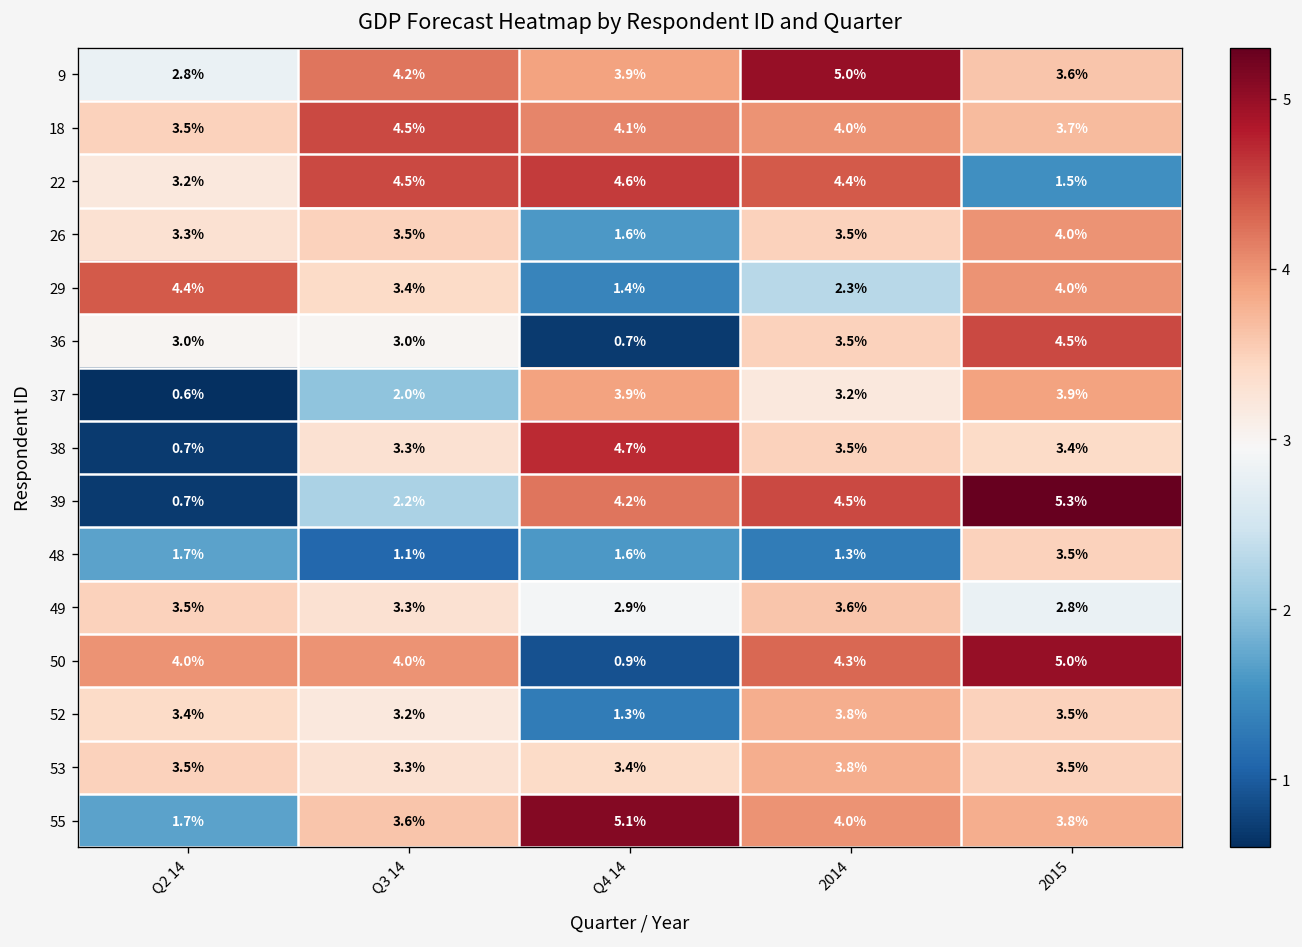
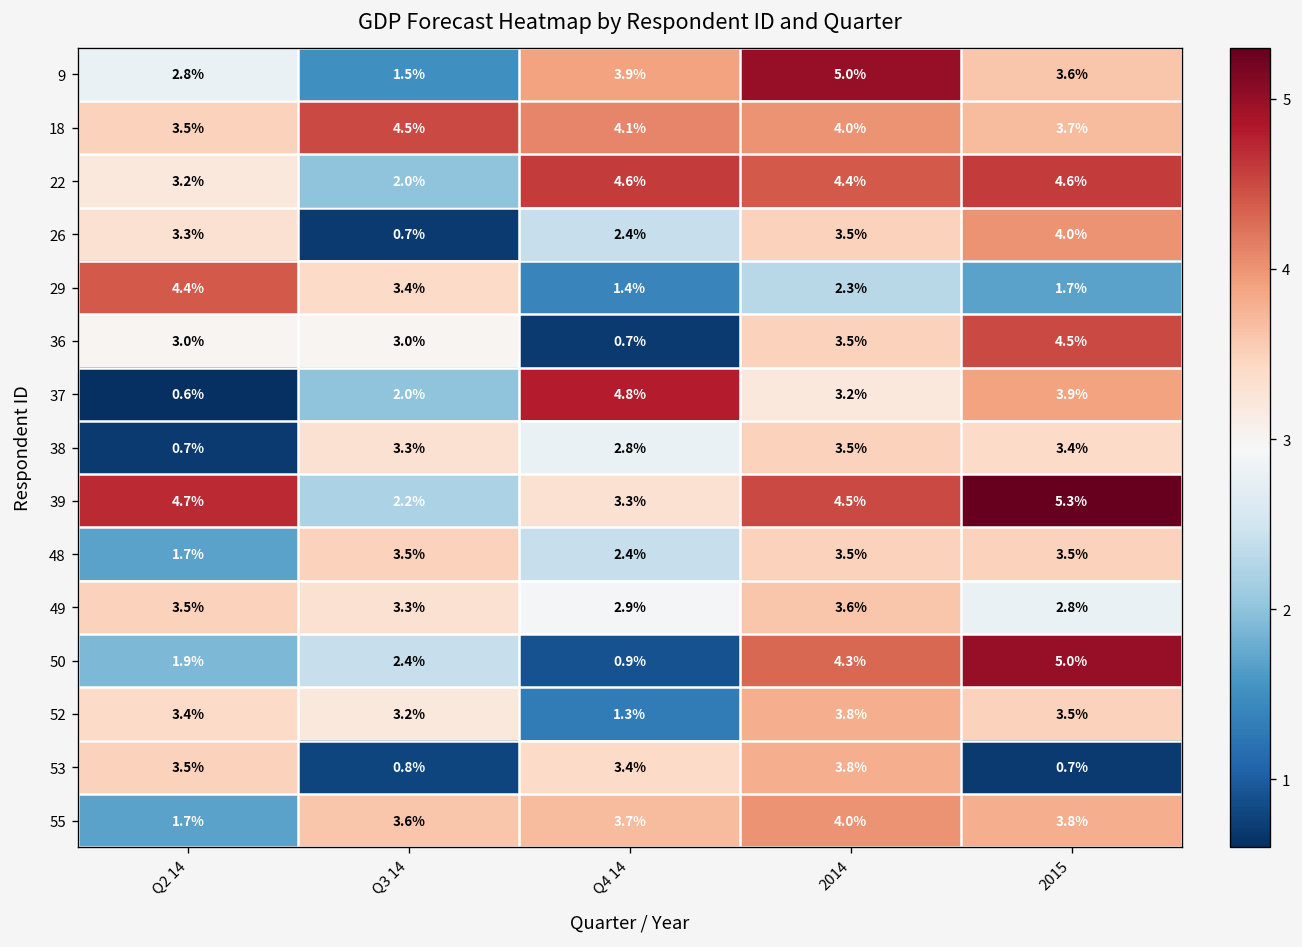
  {
    "9": {
      "Q2 14": "2.8%",
-     "Q3 14": "4.2%",
+     "Q3 14": "1.5%",
      "Q4 14": "3.9%",
      "2014": "5.0%",
      "2015": "3.6%"
    },
    "18": {
      "Q2 14": "3.5%",
      "Q3 14": "4.5%",
      "Q4 14": "4.1%",
      "2014": "4.0%",
      "2015": "3.7%"
    },
    "22": {
      "Q2 14": "3.2%",
-     "Q3 14": "4.5%",
+     "Q3 14": "2.0%",
      "Q4 14": "4.6%",
      "2014": "4.4%",
-     "2015": "1.5%"
+     "2015": "4.6%"
    },
    "26": {
      "Q2 14": "3.3%",
-     "Q3 14": "3.5%",
-     "Q4 14": "1.6%",
+     "Q3 14": "0.7%",
+     "Q4 14": "2.4%",
      "2014": "3.5%",
      "2015": "4.0%"
    },
    "29": {
      "Q2 14": "4.4%",
      "Q3 14": "3.4%",
      "Q4 14": "1.4%",
      "2014": "2.3%",
-     "2015": "4.0%"
+     "2015": "1.7%"
    },
    "36": {
      "Q2 14": "3.0%",
      "Q3 14": "3.0%",
      "Q4 14": "0.7%",
      "2014": "3.5%",
      "2015": "4.5%"
    },
    "37": {
      "Q2 14": "0.6%",
      "Q3 14": "2.0%",
-     "Q4 14": "3.9%",
+     "Q4 14": "4.8%",
      "2014": "3.2%",
      "2015": "3.9%"
    },
    "38": {
      "Q2 14": "0.7%",
      "Q3 14": "3.3%",
-     "Q4 14": "4.7%",
+     "Q4 14": "2.8%",
      "2014": "3.5%",
      "2015": "3.4%"
    },
    "39": {
-     "Q2 14": "0.7%",
+     "Q2 14": "4.7%",
      "Q3 14": "2.2%",
-     "Q4 14": "4.2%",
+     "Q4 14": "3.3%",
      "2014": "4.5%",
      "2015": "5.3%"
    },
    "48": {
      "Q2 14": "1.7%",
-     "Q3 14": "1.1%",
-     "Q4 14": "1.6%",
-     "2014": "1.3%",
+     "Q3 14": "3.5%",
+     "Q4 14": "2.4%",
+     "2014": "3.5%",
      "2015": "3.5%"
    },
    "49": {
      "Q2 14": "3.5%",
      "Q3 14": "3.3%",
      "Q4 14": "2.9%",
      "2014": "3.6%",
      "2015": "2.8%"
    },
    "50": {
-     "Q2 14": "4.0%",
-     "Q3 14": "4.0%",
+     "Q2 14": "1.9%",
+     "Q3 14": "2.4%",
      "Q4 14": "0.9%",
      "2014": "4.3%",
      "2015": "5.0%"
    },
    "52": {
      "Q2 14": "3.4%",
      "Q3 14": "3.2%",
      "Q4 14": "1.3%",
      "2014": "3.8%",
      "2015": "3.5%"
    },
    "53": {
      "Q2 14": "3.5%",
-     "Q3 14": "3.3%",
+     "Q3 14": "0.8%",
      "Q4 14": "3.4%",
      "2014": "3.8%",
-     "2015": "3.5%"
+     "2015": "0.7%"
    },
    "55": {
      "Q2 14": "1.7%",
      "Q3 14": "3.6%",
-     "Q4 14": "5.1%",
+     "Q4 14": "3.7%",
      "2014": "4.0%",
      "2015": "3.8%"
    }
  }
